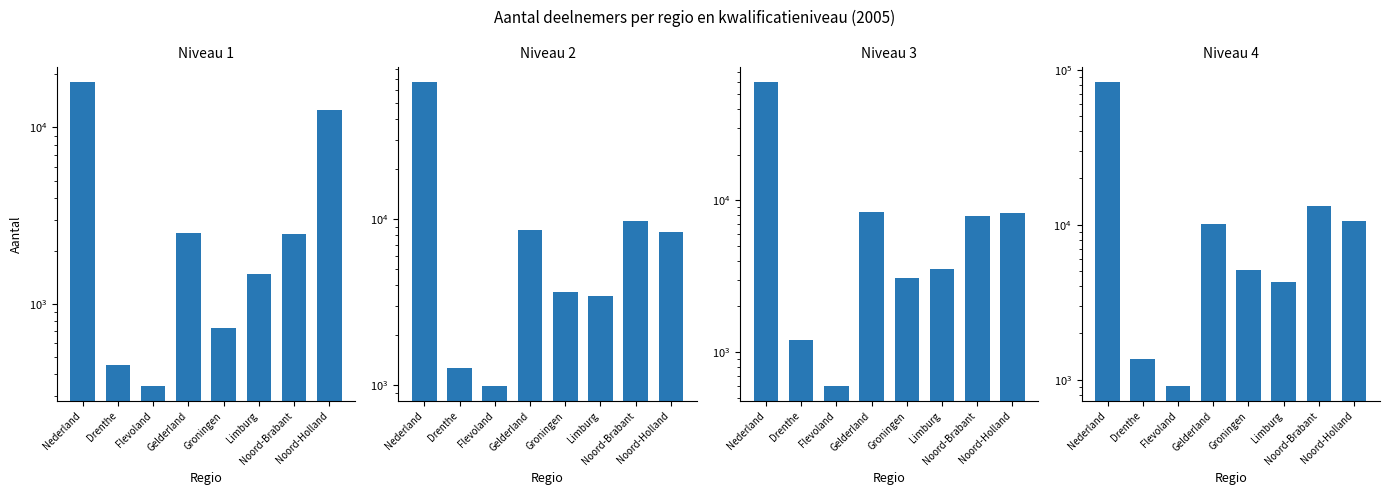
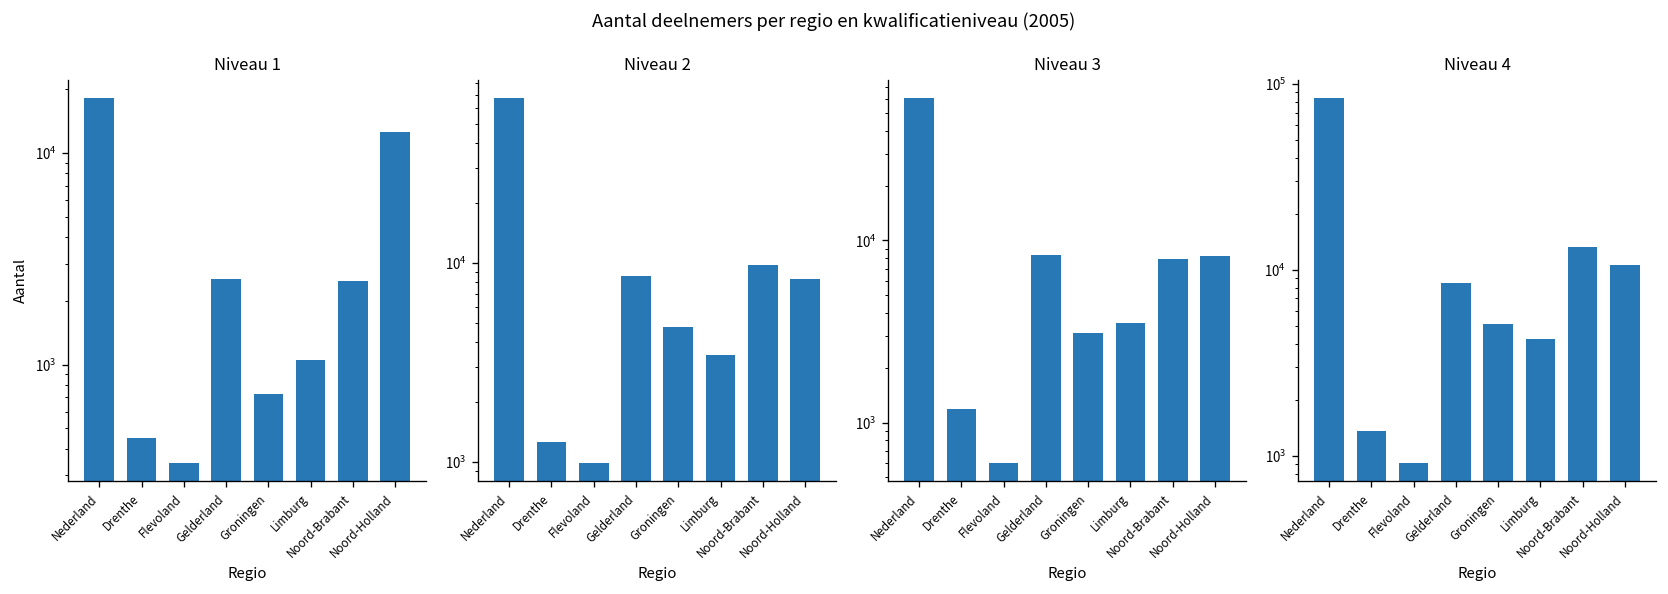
  {
    "Niveau 1": {
      "Nederland": 18000,
      "Drenthe": 450,
      "Flevoland": 340,
      "Gelderland": 2500,
      "Groningen": 730,
-     "Limburg": 1500,
+     "Limburg": 1000,
      "Noord-Brabant": 2500,
      "Noord-Holland": 13000
    },
    "Niveau 2": {
      "Nederland": 67000,
      "Drenthe": 1300,
      "Flevoland": 1000,
      "Gelderland": 9000,
-     "Groningen": 3700,
+     "Groningen": 4800,
      "Limburg": 3400,
      "Noord-Brabant": 10000,
      "Noord-Holland": 8000
    },
    "Niveau 3": {
      "Nederland": 60000,
      "Drenthe": 1200,
      "Flevoland": 600,
      "Gelderland": 8000,
      "Groningen": 3100,
      "Limburg": 3500,
      "Noord-Brabant": 8000,
      "Noord-Holland": 8000
    },
    "Niveau 4": {
      "Nederland": 80000,
      "Drenthe": 1400,
      "Flevoland": 900,
-     "Gelderland": 10000,
+     "Gelderland": 9000,
      "Groningen": 5100,
      "Limburg": 4300,
      "Noord-Brabant": 13000,
      "Noord-Holland": 11000
    }
  }
